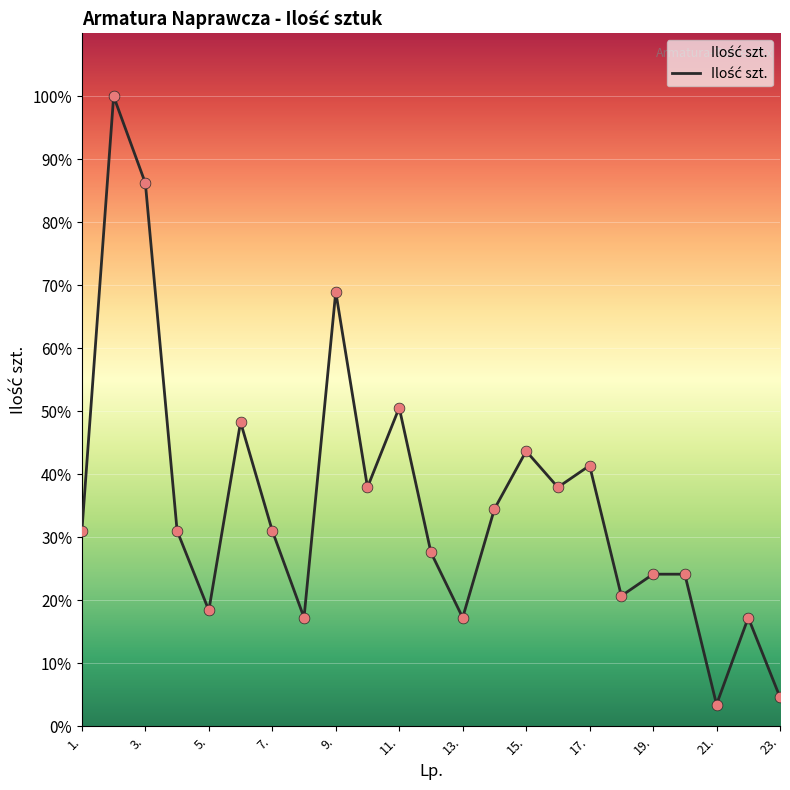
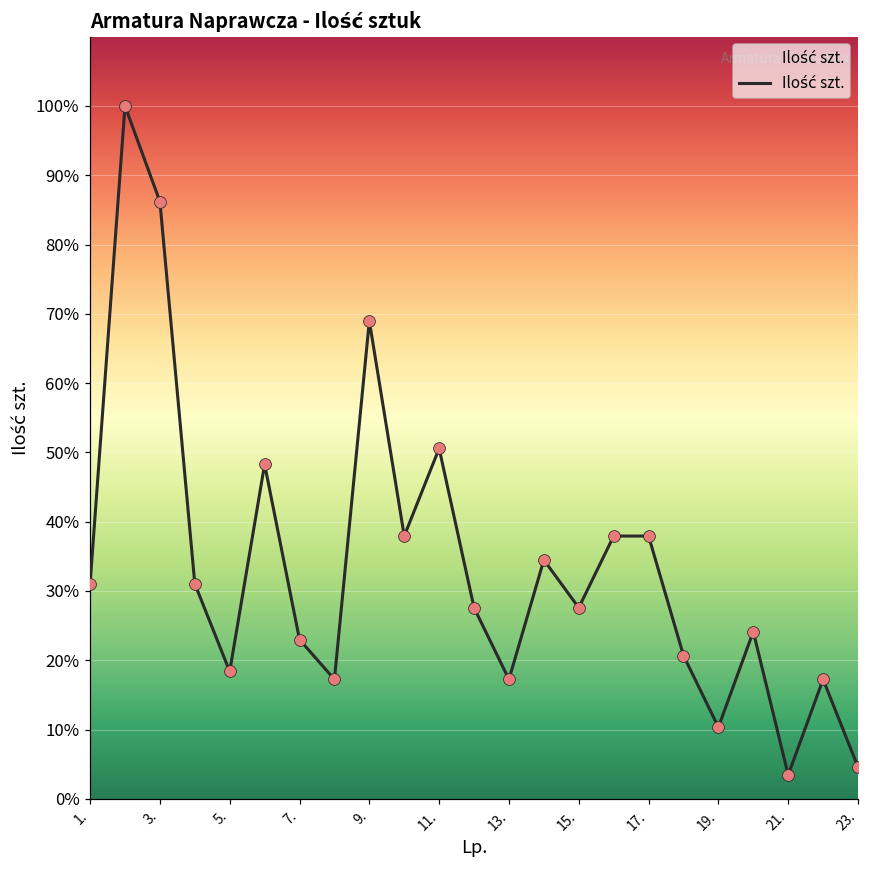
  {
    "1.": "31%",
    "3.": "86%",
    "5.": "18%",
-   "7.": "31%",
+   "7.": "23%",
    "9.": "69%",
    "11.": "51%",
    "13.": "17%",
-   "15.": "44%",
-   "17.": "41%",
-   "19.": "24%",
+   "15.": "28%",
+   "17.": "38%",
+   "19.": "10%",
    "21.": "3%",
    "23.": "5%"
  }
